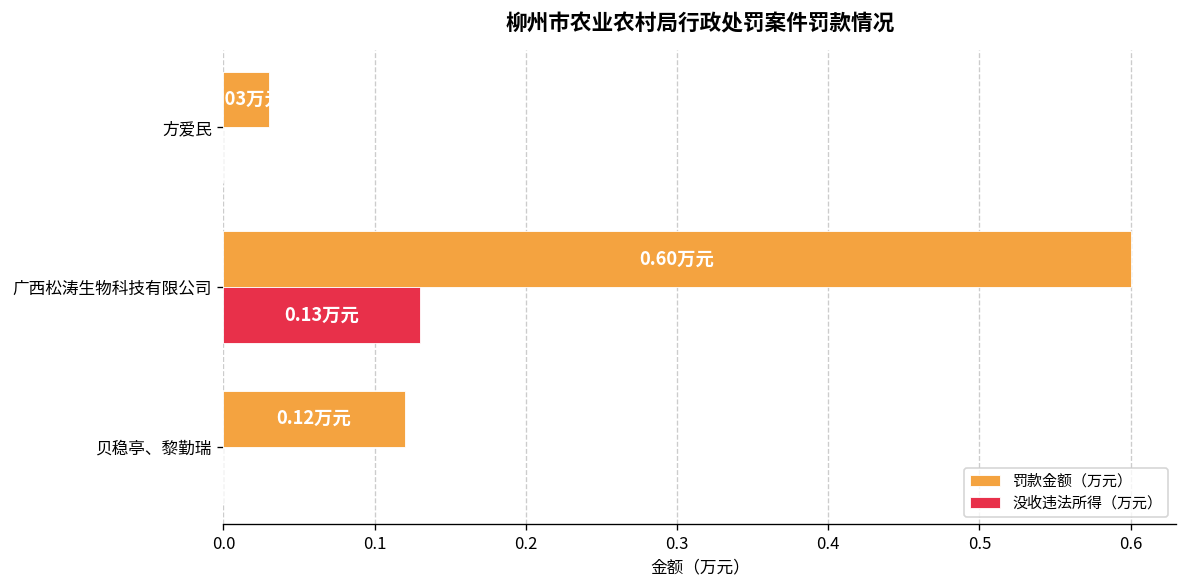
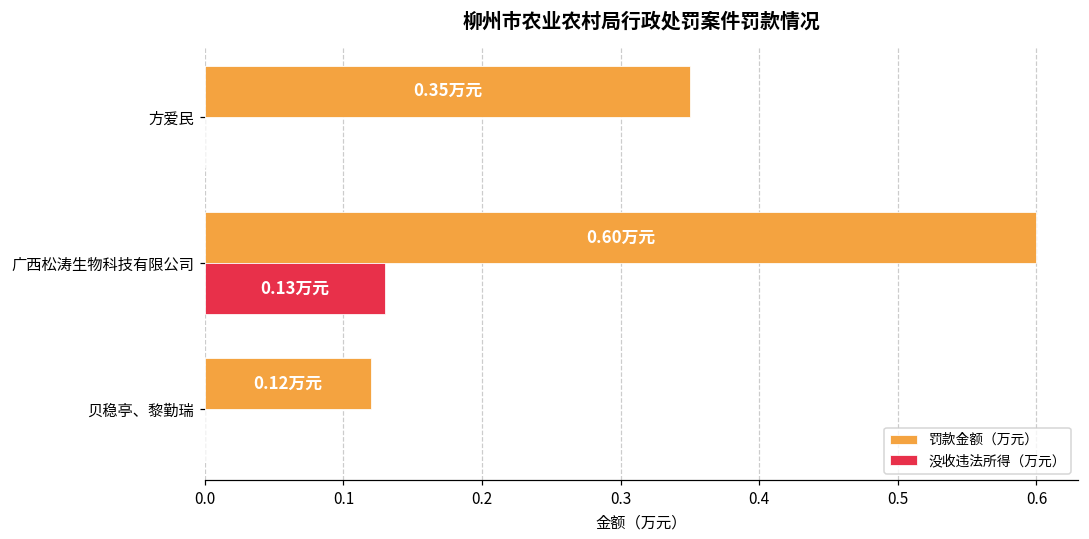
  {
    "罚款金额（万元）": {
-     "方爱民": 0.03
+     "方爱民": 0.35
    },
    "没收违法所得（万元）": {
      "广西松涛生物科技有限公司": 0.13
    }
  }
